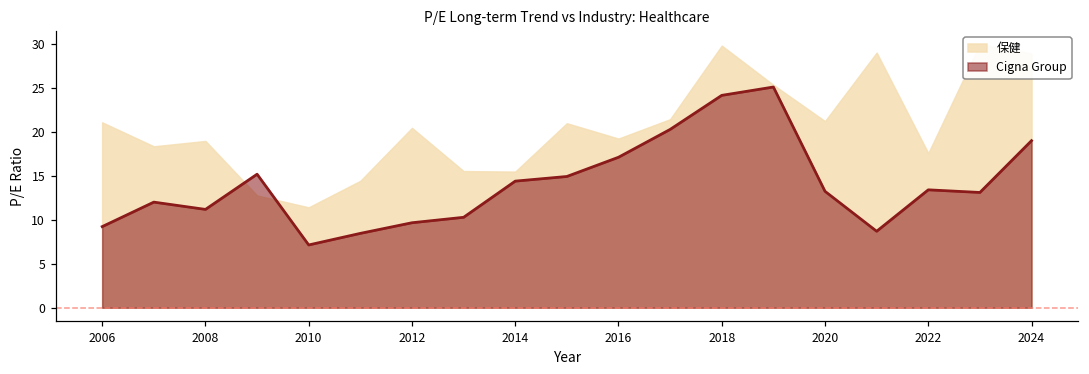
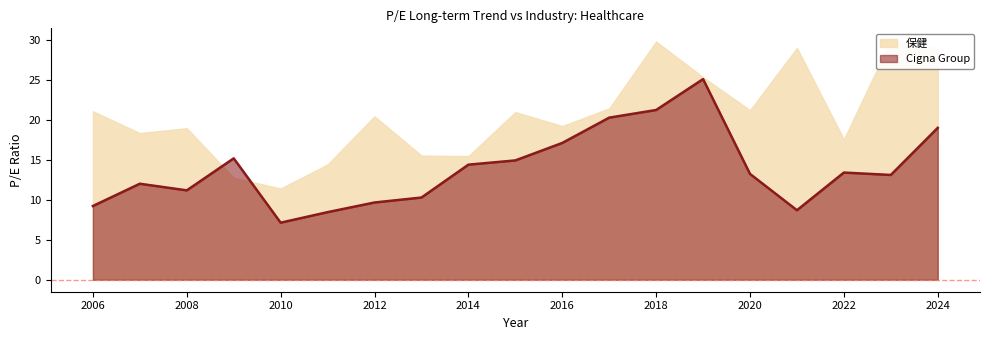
  {
    "保健": {
      "2006": 21,
      "2008": 19,
      "2010": 11,
      "2012": 20,
      "2014": 16,
      "2016": 19,
      "2018": 30,
      "2020": 21,
      "2022": 18
    },
    "Cigna Group": {
      "2006": 9,
      "2008": 11,
      "2010": 7,
      "2012": 10,
      "2014": 14,
      "2016": 17,
-     "2018": 24,
+     "2018": 21,
      "2020": 13,
      "2022": 13,
      "2024": 19
    }
  }
